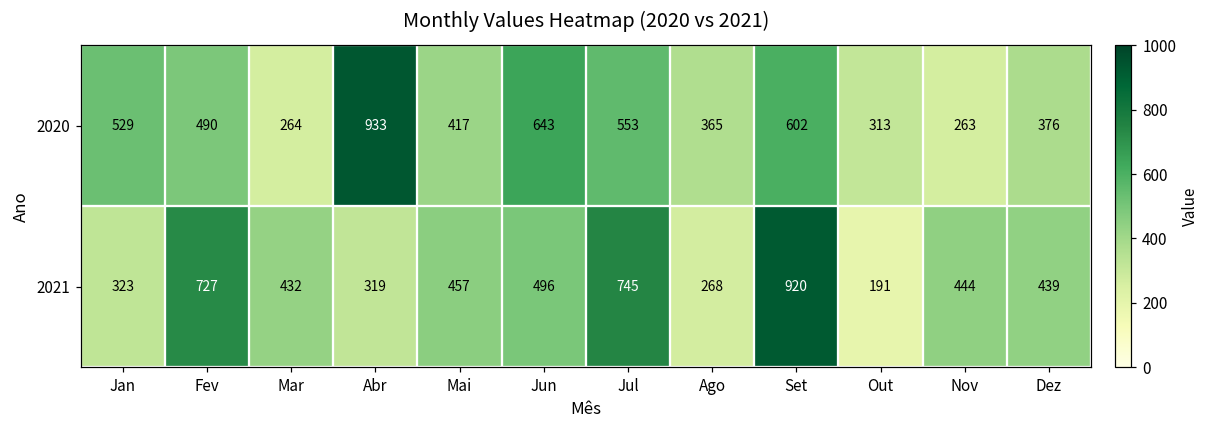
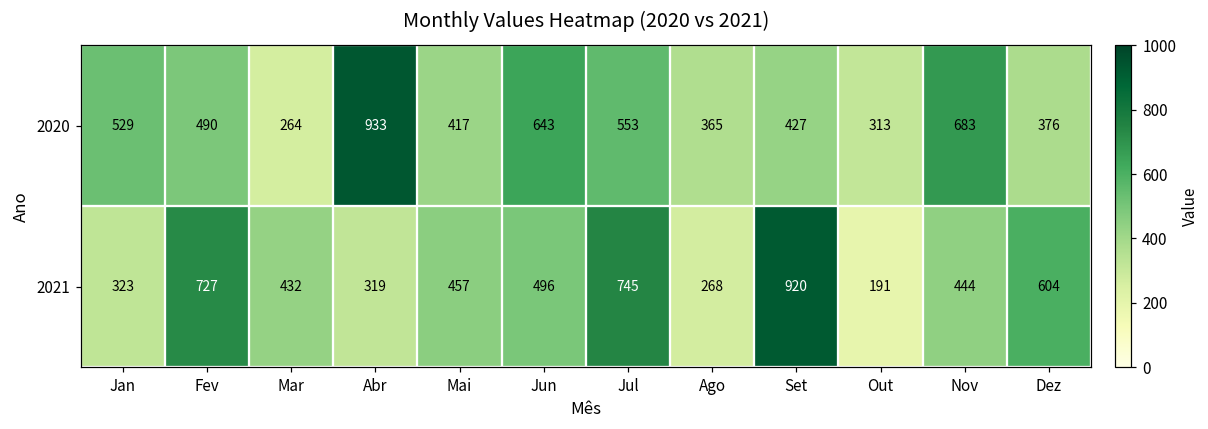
  {
    "2020": {
      "Jan": 529,
      "Fev": 490,
      "Mar": 264,
      "Abr": 933,
      "Mai": 417,
      "Jun": 643,
      "Jul": 553,
      "Ago": 365,
-     "Set": 602,
+     "Set": 427,
      "Out": 313,
-     "Nov": 263,
+     "Nov": 683,
      "Dez": 376
    },
    "2021": {
      "Jan": 323,
      "Fev": 727,
      "Mar": 432,
      "Abr": 319,
      "Mai": 457,
      "Jun": 496,
      "Jul": 745,
      "Ago": 268,
      "Set": 920,
      "Out": 191,
      "Nov": 444,
-     "Dez": 439
+     "Dez": 604
    }
  }
